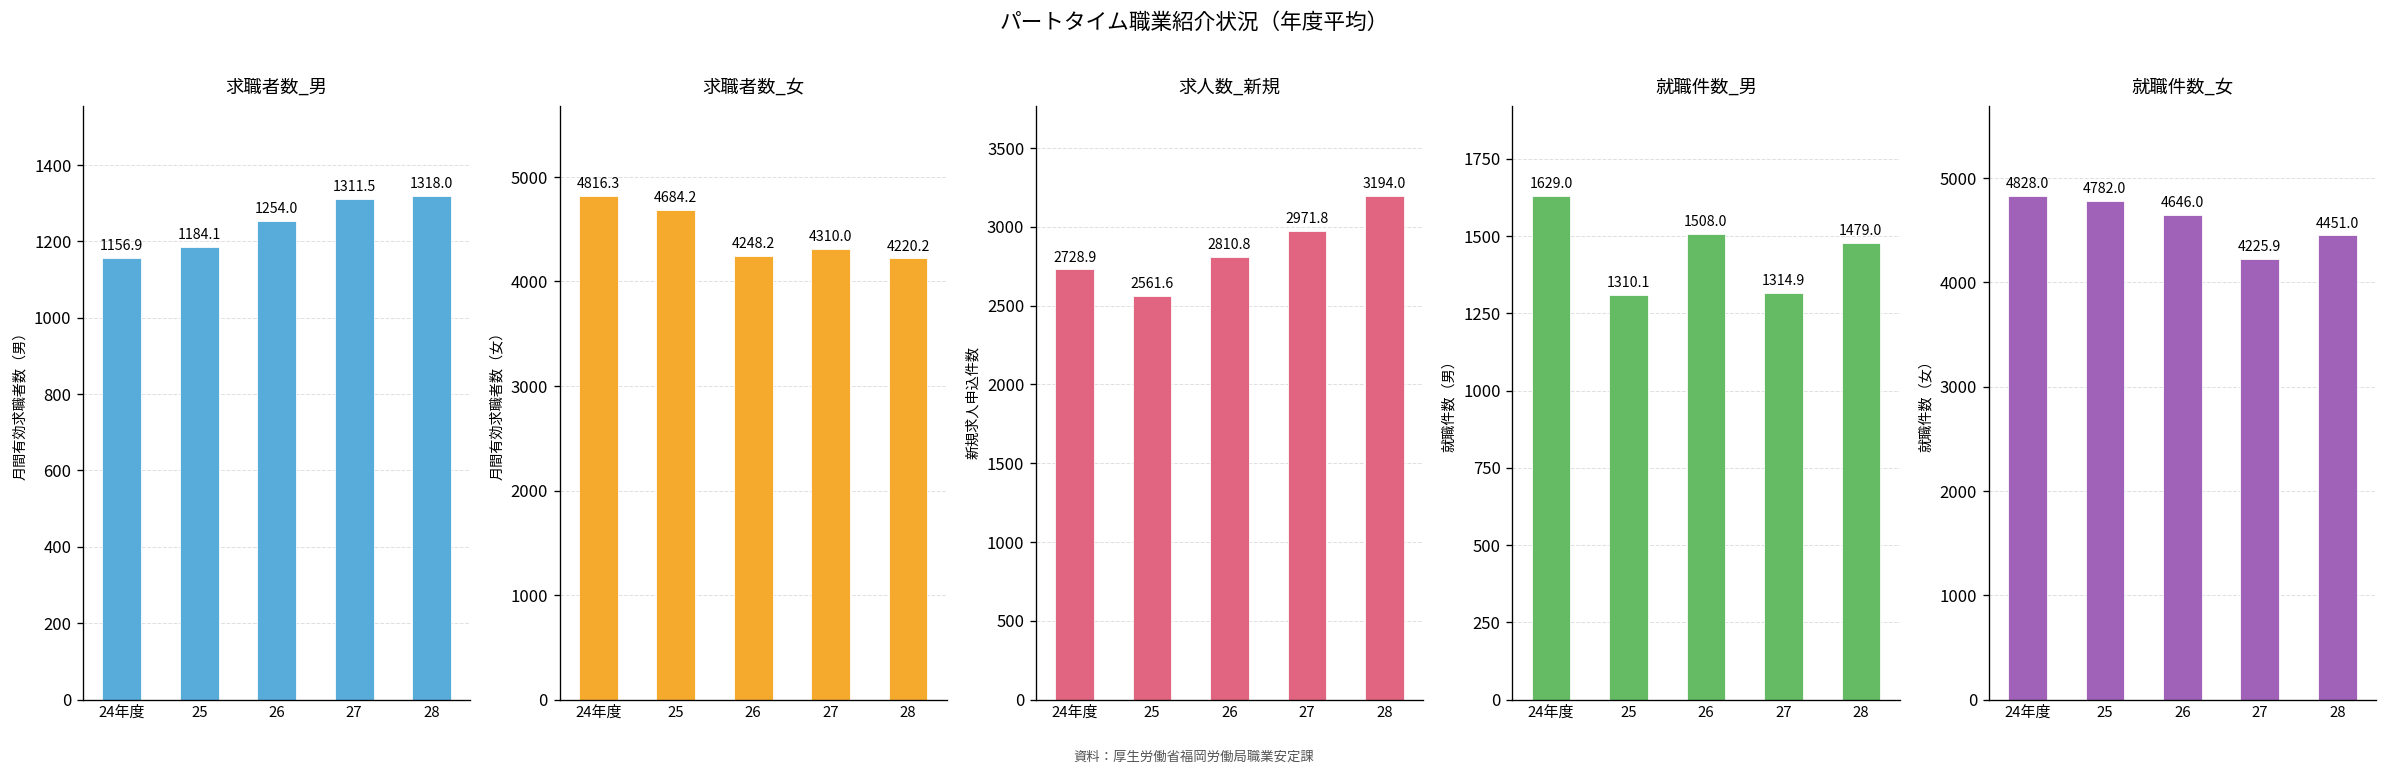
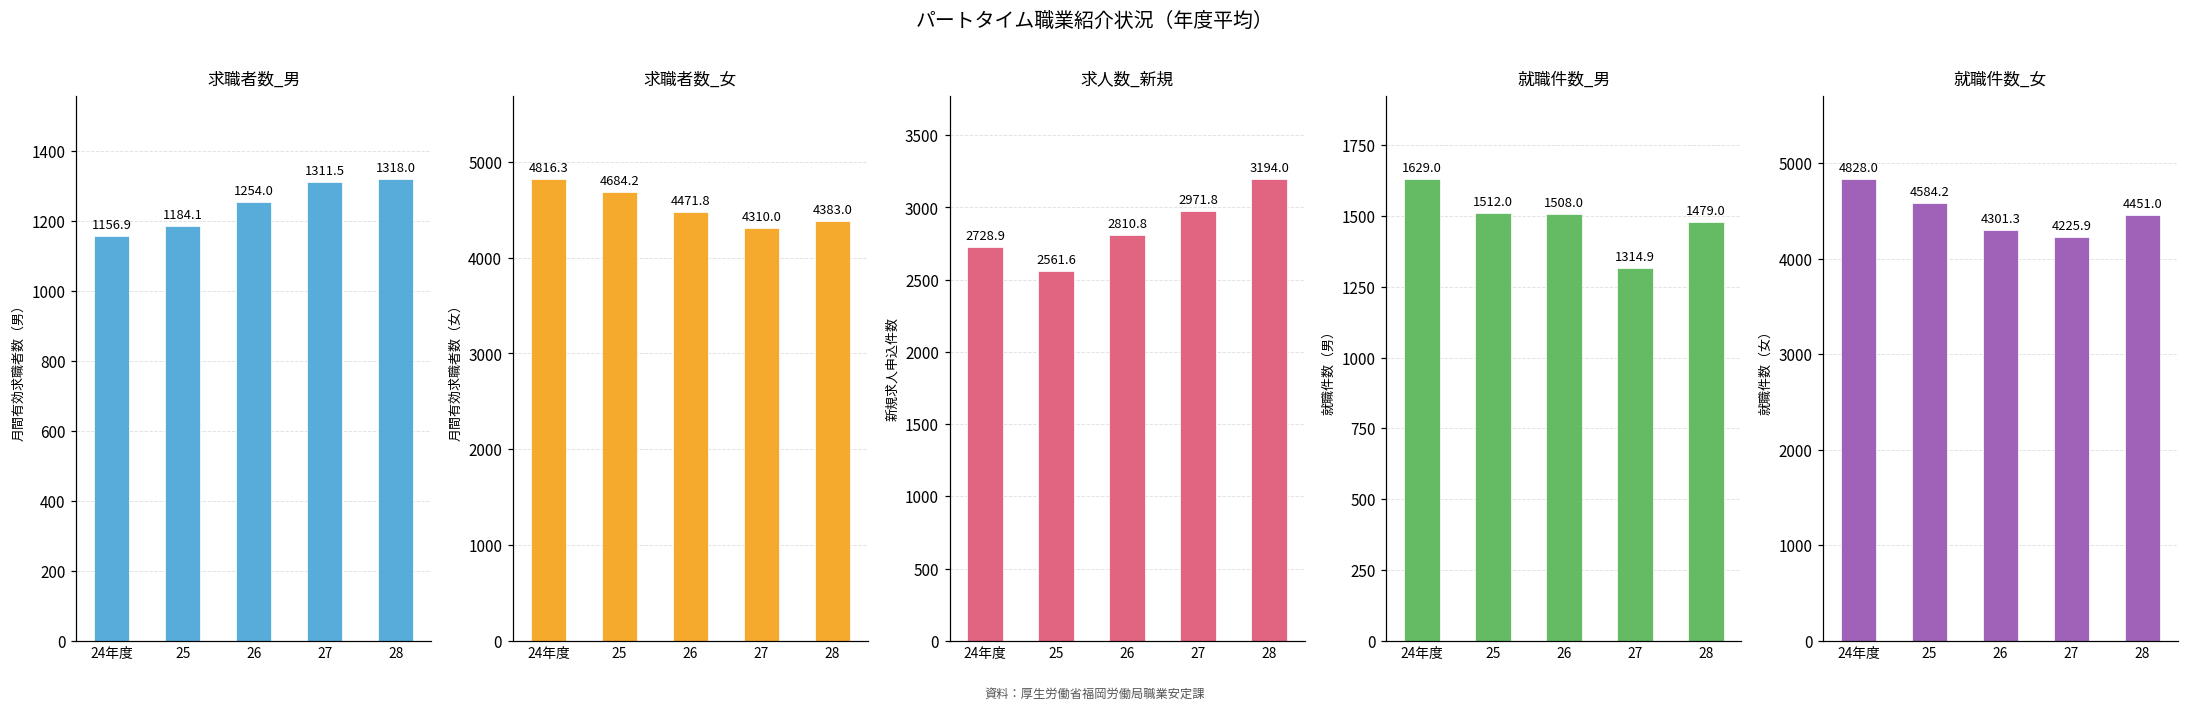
  {
    "求職者数_男": {
      "24年度": 1156.9,
      "25": 1184.1,
      "26": 1254.0,
      "27": 1311.5,
      "28": 1318.0
    },
    "求職者数_女": {
      "24年度": 4816.3,
      "25": 4684.2,
-     "26": 4248.2,
+     "26": 4471.8,
      "27": 4310.0,
-     "28": 4220.2
+     "28": 4383.0
    },
    "求人数_新規": {
      "24年度": 2728.9,
      "25": 2561.6,
      "26": 2810.8,
      "27": 2971.8,
      "28": 3194.0
    },
    "就職件数_男": {
      "24年度": 1629.0,
-     "25": 1310.1,
+     "25": 1512.0,
      "26": 1508.0,
      "27": 1314.9,
      "28": 1479.0
    },
    "就職件数_女": {
      "24年度": 4828.0,
-     "25": 4782.0,
-     "26": 4646.0,
+     "25": 4584.2,
+     "26": 4301.3,
      "27": 4225.9,
      "28": 4451.0
    }
  }
